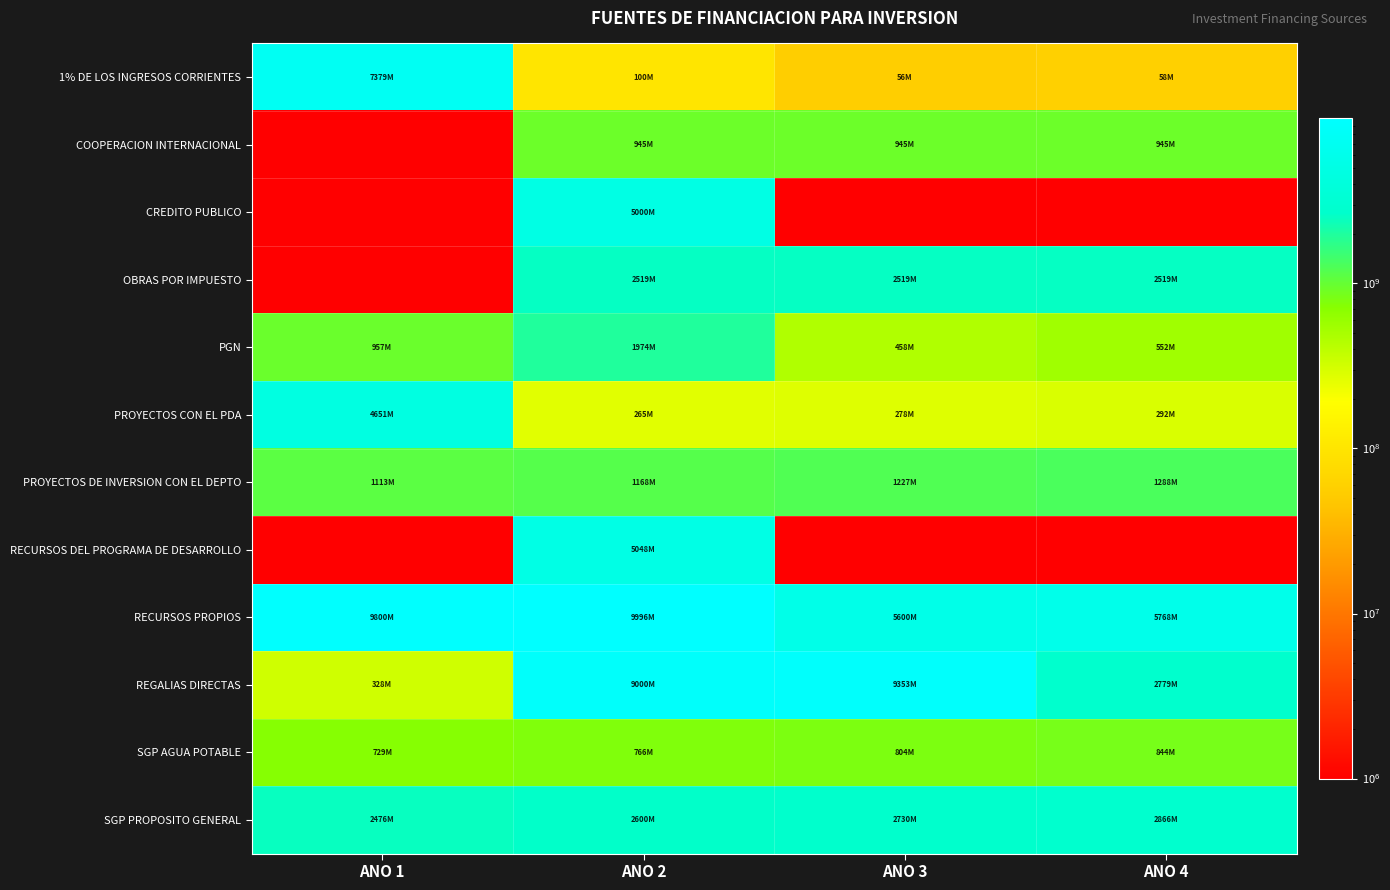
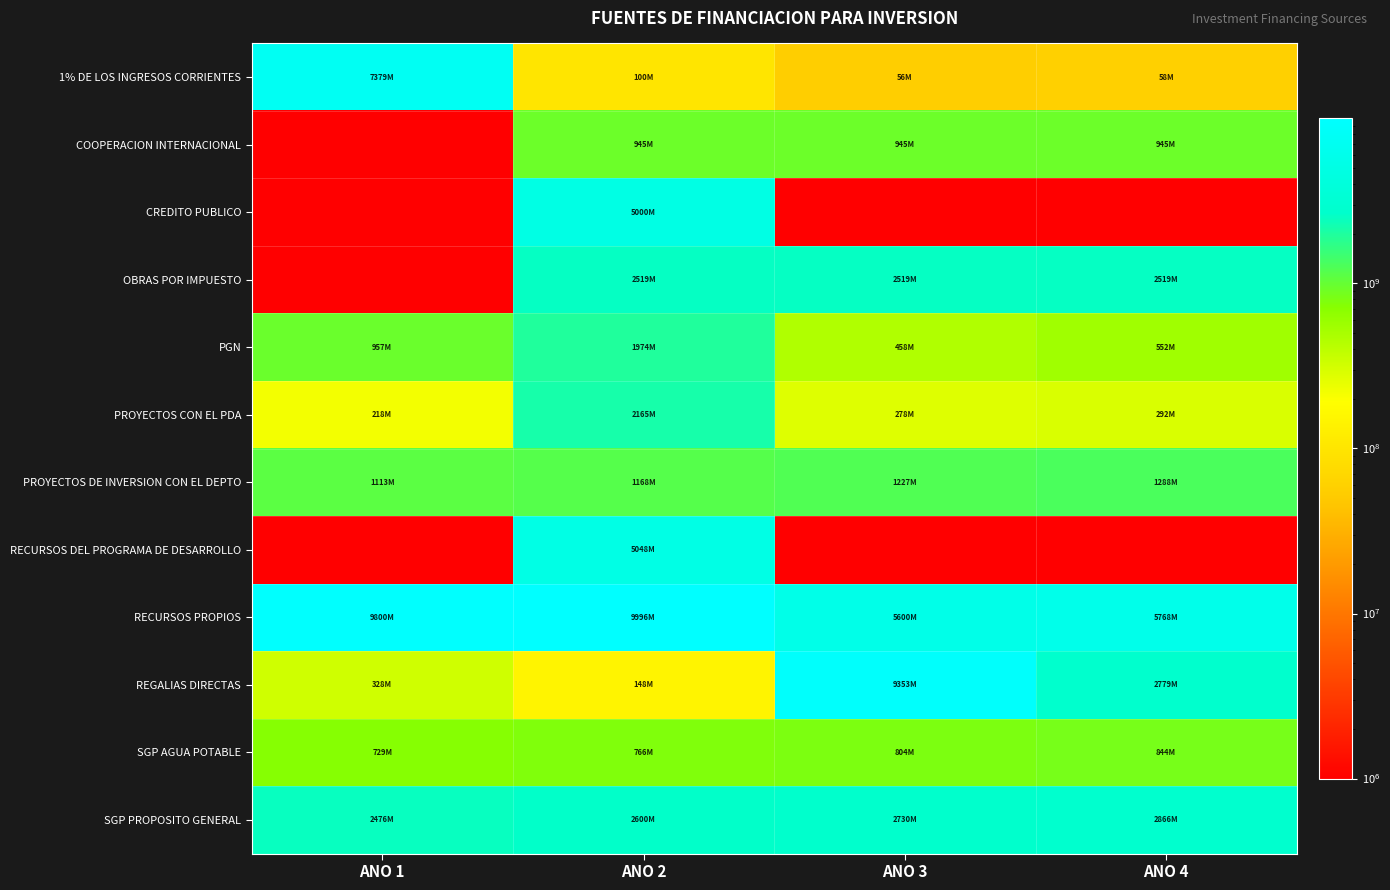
  {
    "1% DE LOS INGRESOS CORRIENTES": {
      "ANO 1": "7379M",
      "ANO 2": "100M",
      "ANO 3": "56M",
      "ANO 4": "58M"
    },
    "COOPERACION INTERNACIONAL": {
      "ANO 2": "945M",
      "ANO 3": "945M",
      "ANO 4": "945M"
    },
    "CREDITO PUBLICO": {
      "ANO 2": "5000M"
    },
    "OBRAS POR IMPUESTO": {
      "ANO 2": "2519M",
      "ANO 3": "2519M",
      "ANO 4": "2519M"
    },
    "PGN": {
      "ANO 1": "957M",
      "ANO 2": "1974M",
      "ANO 3": "458M",
      "ANO 4": "552M"
    },
    "PROYECTOS CON EL PDA": {
-     "ANO 1": "4651M",
-     "ANO 2": "265M",
+     "ANO 1": "218M",
+     "ANO 2": "2165M",
      "ANO 3": "278M",
      "ANO 4": "292M"
    },
    "PROYECTOS DE INVERSION CON EL DEPTO": {
      "ANO 1": "1113M",
      "ANO 2": "1168M",
      "ANO 3": "1227M",
      "ANO 4": "1288M"
    },
    "RECURSOS DEL PROGRAMA DE DESARROLLO": {
      "ANO 2": "5048M"
    },
    "RECURSOS PROPIOS": {
      "ANO 1": "9800M",
      "ANO 2": "9996M",
      "ANO 3": "5600M",
      "ANO 4": "5768M"
    },
    "REGALIAS DIRECTAS": {
      "ANO 1": "328M",
-     "ANO 2": "9000M",
+     "ANO 2": "148M",
      "ANO 3": "9353M",
      "ANO 4": "2779M"
    },
    "SGP AGUA POTABLE": {
      "ANO 1": "729M",
      "ANO 2": "766M",
      "ANO 3": "804M",
      "ANO 4": "844M"
    },
    "SGP PROPOSITO GENERAL": {
      "ANO 1": "2476M",
      "ANO 2": "2600M",
      "ANO 3": "2730M",
      "ANO 4": "2866M"
    }
  }
